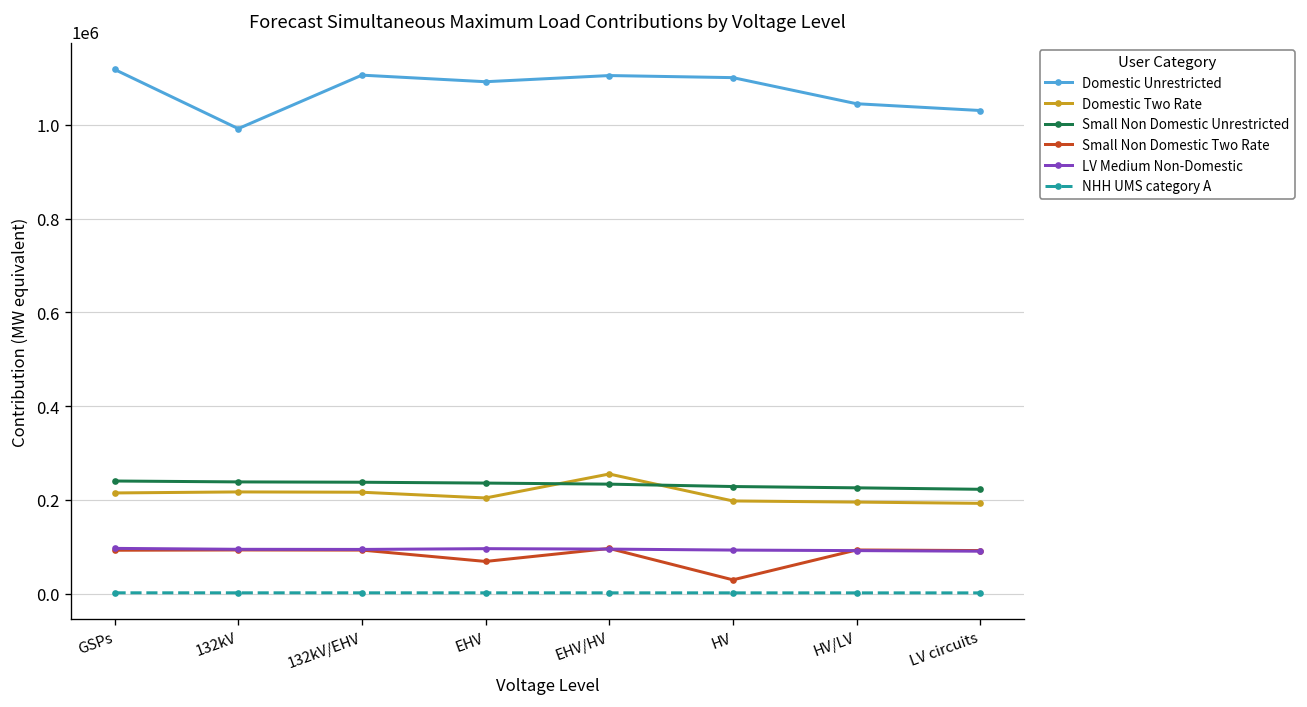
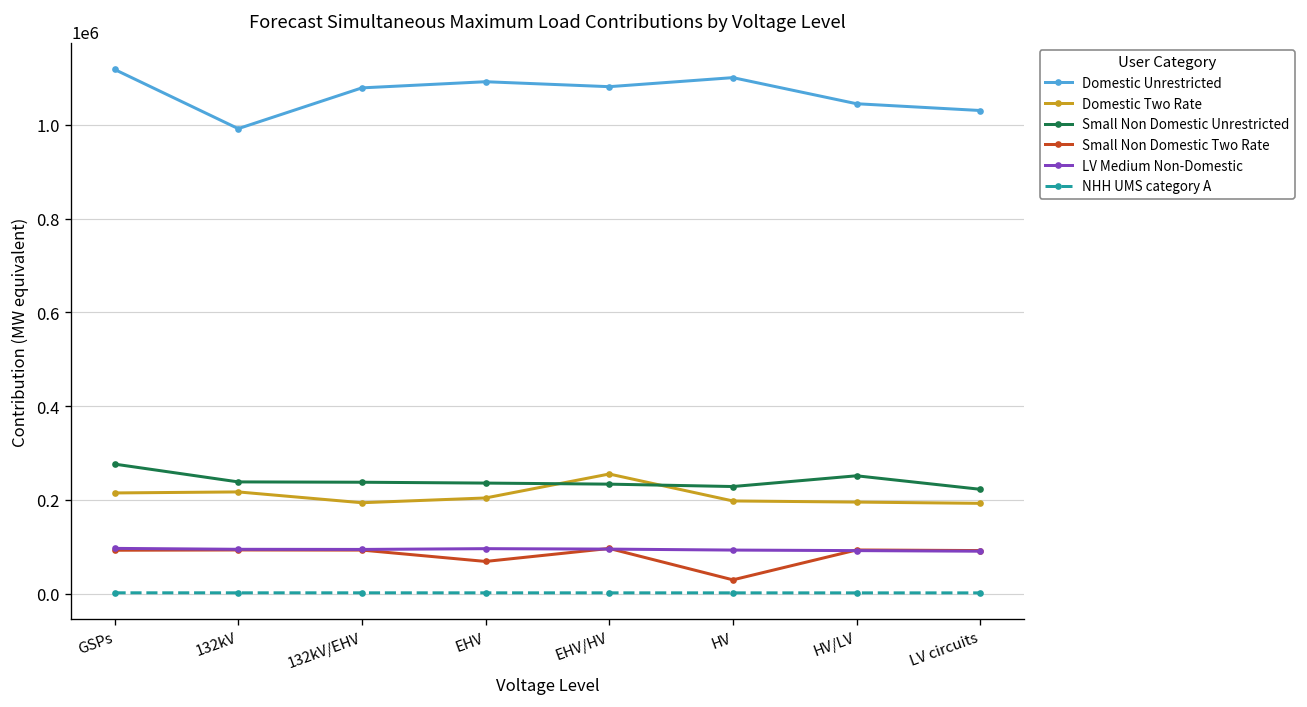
  {
    "Domestic Unrestricted": {
      "GSPs": 1120000,
      "132kV": 990000,
-     "132kV/EHV": 1110000,
+     "132kV/EHV": 1080000,
      "EHV": 1090000,
-     "EHV/HV": 1100000,
+     "EHV/HV": 1080000,
      "HV": 1100000,
      "HV/LV": 1040000,
      "LV circuits": 1030000
    },
    "Domestic Two Rate": {
      "GSPs": 210000,
      "132kV": 220000,
-     "132kV/EHV": 220000,
+     "132kV/EHV": 190000,
      "EHV": 200000,
      "EHV/HV": 260000,
      "HV": 200000,
      "HV/LV": 200000,
      "LV circuits": 190000
    },
    "Small Non Domestic Unrestricted": {
-     "GSPs": 240000,
+     "GSPs": 280000,
      "132kV": 240000,
      "132kV/EHV": 240000,
      "EHV": 240000,
      "EHV/HV": 230000,
      "HV": 230000,
-     "HV/LV": 230000,
+     "HV/LV": 250000,
      "LV circuits": 220000
    },
    "Small Non Domestic Two Rate": {
      "EHV": 70000,
      "HV": 30000
    },
    "LV Medium Non-Domestic": {
      "EHV": 100000,
      "HV": 90000
    },
    "NHH UMS category A": {
      "GSPs": 0,
      "132kV": 0,
      "132kV/EHV": 0,
      "EHV": 0,
      "EHV/HV": 0,
      "HV": 0,
      "HV/LV": 0,
      "LV circuits": 0
    }
  }
